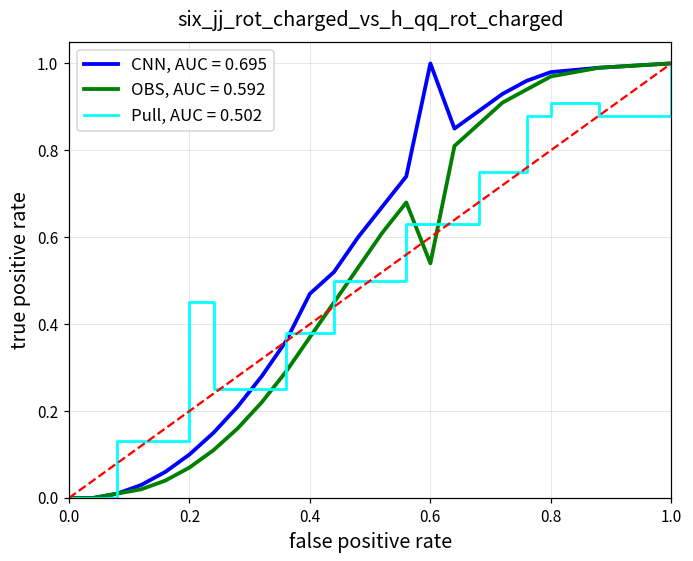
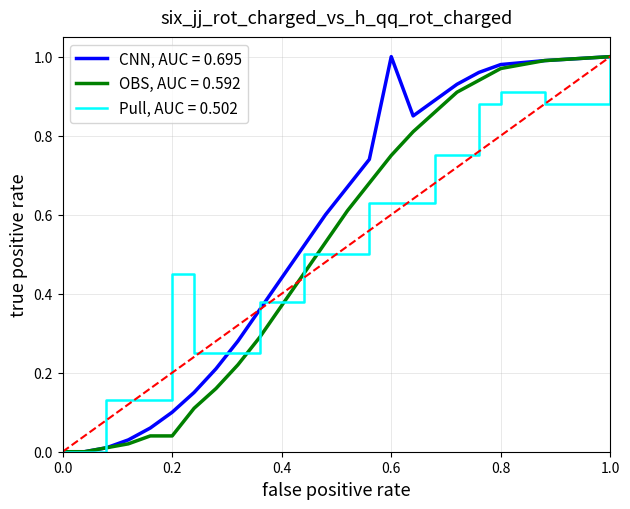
  {
    "CNN, AUC = 0.695": {
      "0.2": 0.10,
-     "0.4": 0.47,
+     "0.4": 0.44,
      "0.6": 1.00,
      "0.8": 0.98
    },
    "OBS, AUC = 0.592": {
-     "0.2": 0.07,
+     "0.2": 0.04,
      "0.4": 0.37,
-     "0.6": 0.54,
+     "0.6": 0.75,
      "0.8": 0.97
    },
    "Pull, AUC = 0.502": {
      "0.2": 0.45,
      "0.4": 0.38,
      "0.6": 0.63,
      "0.8": 0.91
    }
  }
